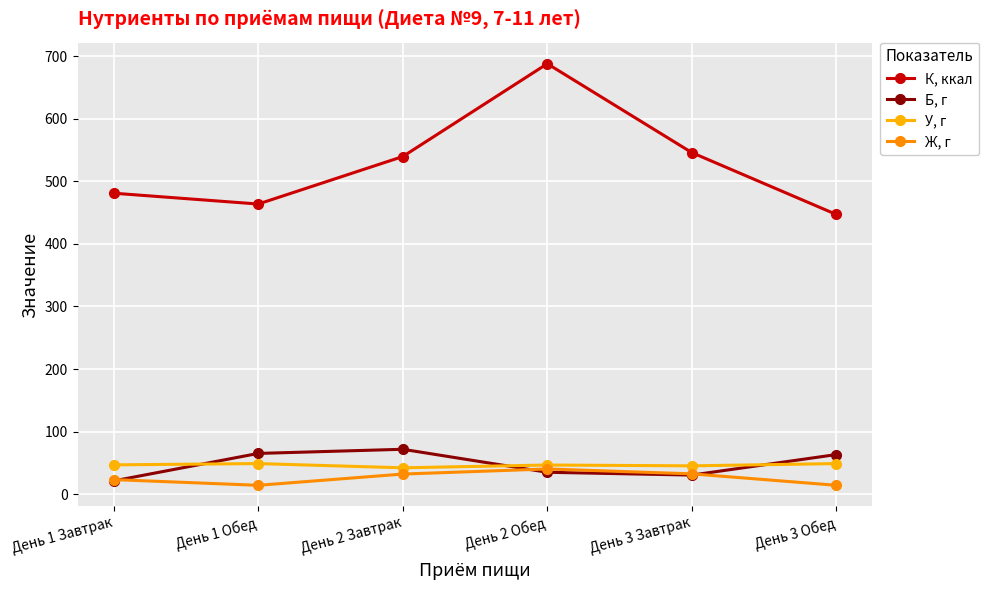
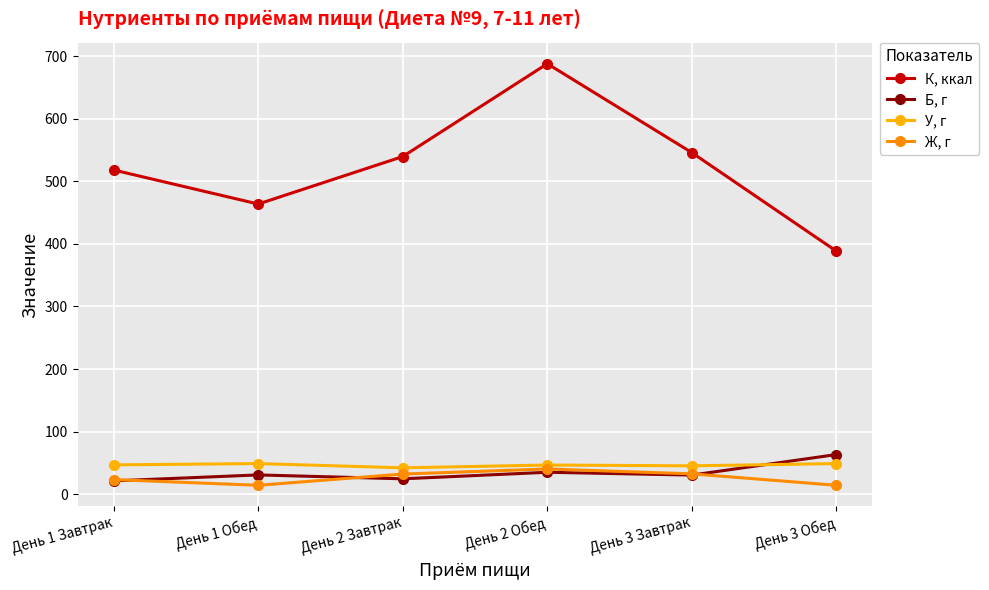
  {
    "К, ккал": {
-     "День 1 Завтрак": 480,
+     "День 1 Завтрак": 520,
      "День 1 Обед": 460,
      "День 2 Завтрак": 540,
      "День 2 Обед": 690,
      "День 3 Завтрак": 550,
-     "День 3 Обед": 450
+     "День 3 Обед": 390
    },
    "Б, г": {
-     "День 1 Обед": 70,
-     "День 2 Завтрак": 70,
+     "День 1 Обед": 30,
+     "День 2 Завтрак": 20,
      "День 2 Обед": 30,
      "День 3 Обед": 60
    }
  }
